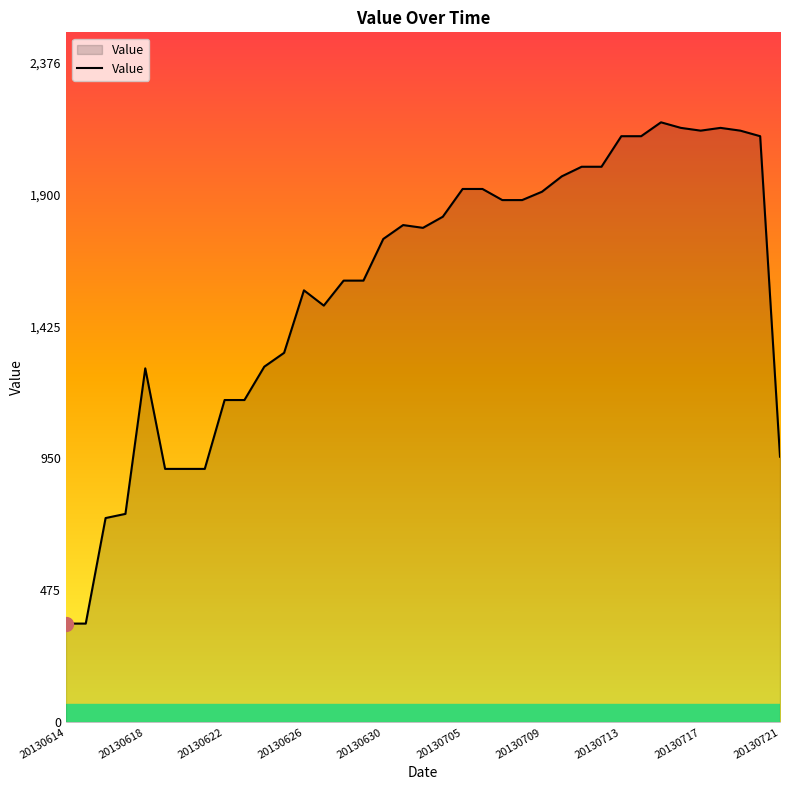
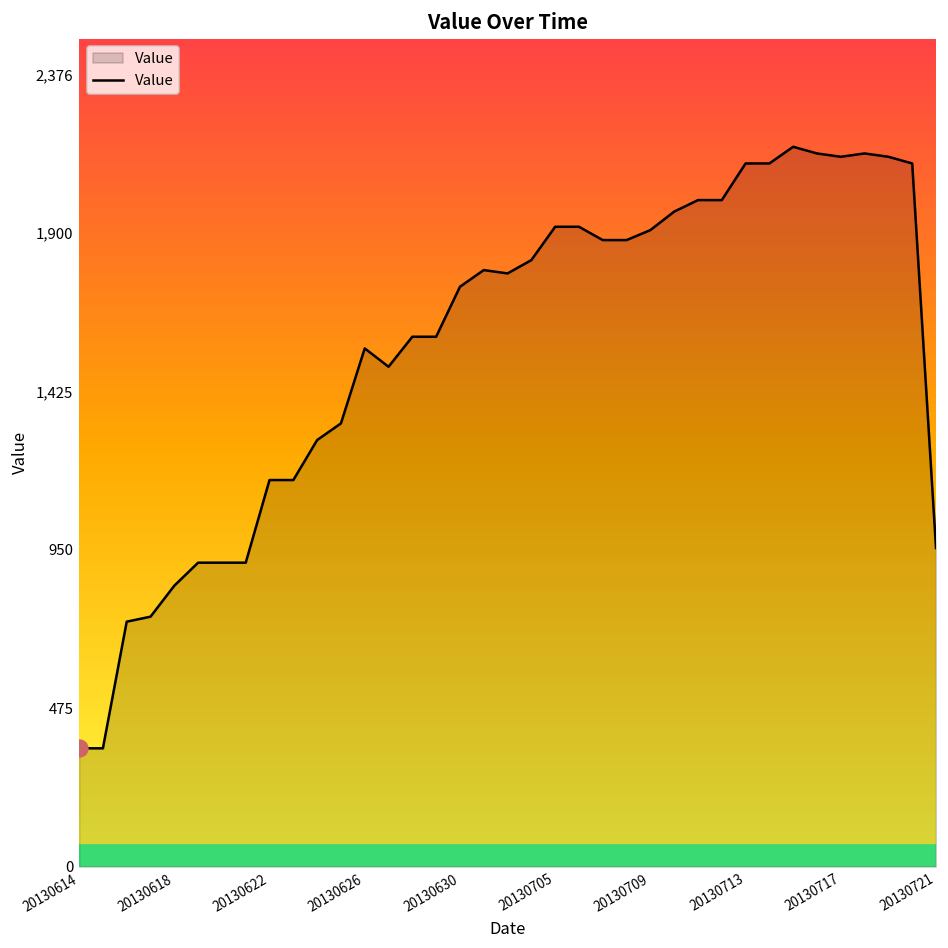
  {
    "Value": {
-     "20130618": "1,270",
+     "20130618": "840",
      "20130622": "1,160",
      "20130626": "1,560",
      "20130630": "1,740",
      "20130705": "1,920",
      "20130709": "1,910",
      "20130713": "2,110",
      "20130717": "2,130",
      "20130721": "960"
    }
  }
